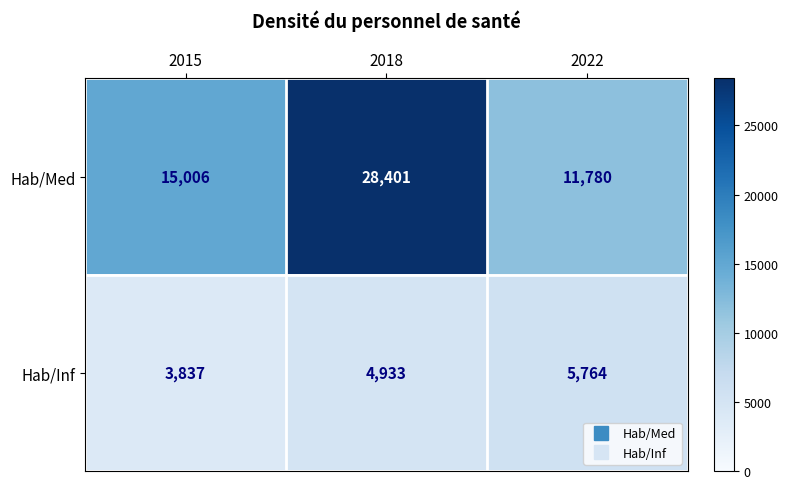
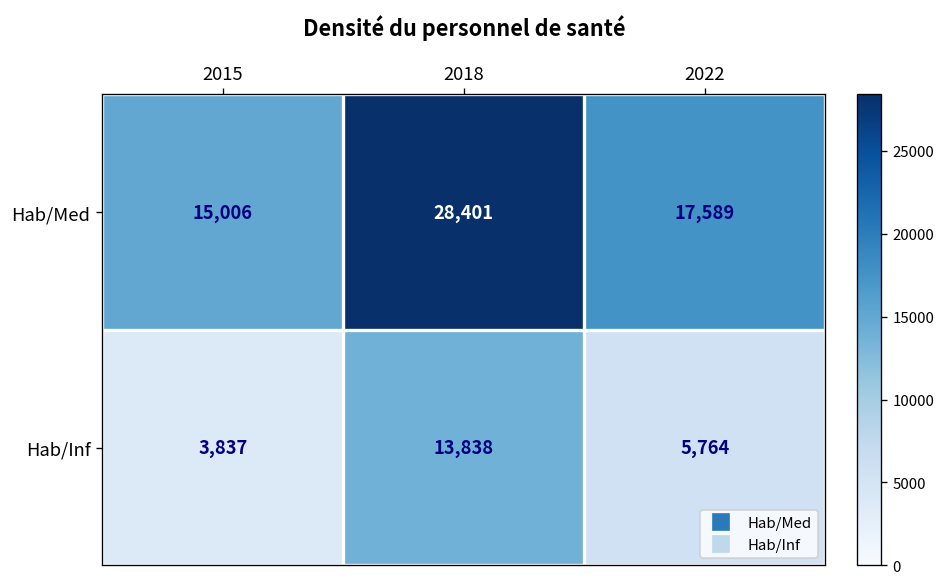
  {
    "Hab/Med": {
      "2015": "15,006",
      "2018": "28,401",
-     "2022": "11,780"
+     "2022": "17,589"
    },
    "Hab/Inf": {
      "2015": "3,837",
-     "2018": "4,933",
+     "2018": "13,838",
      "2022": "5,764"
    }
  }
